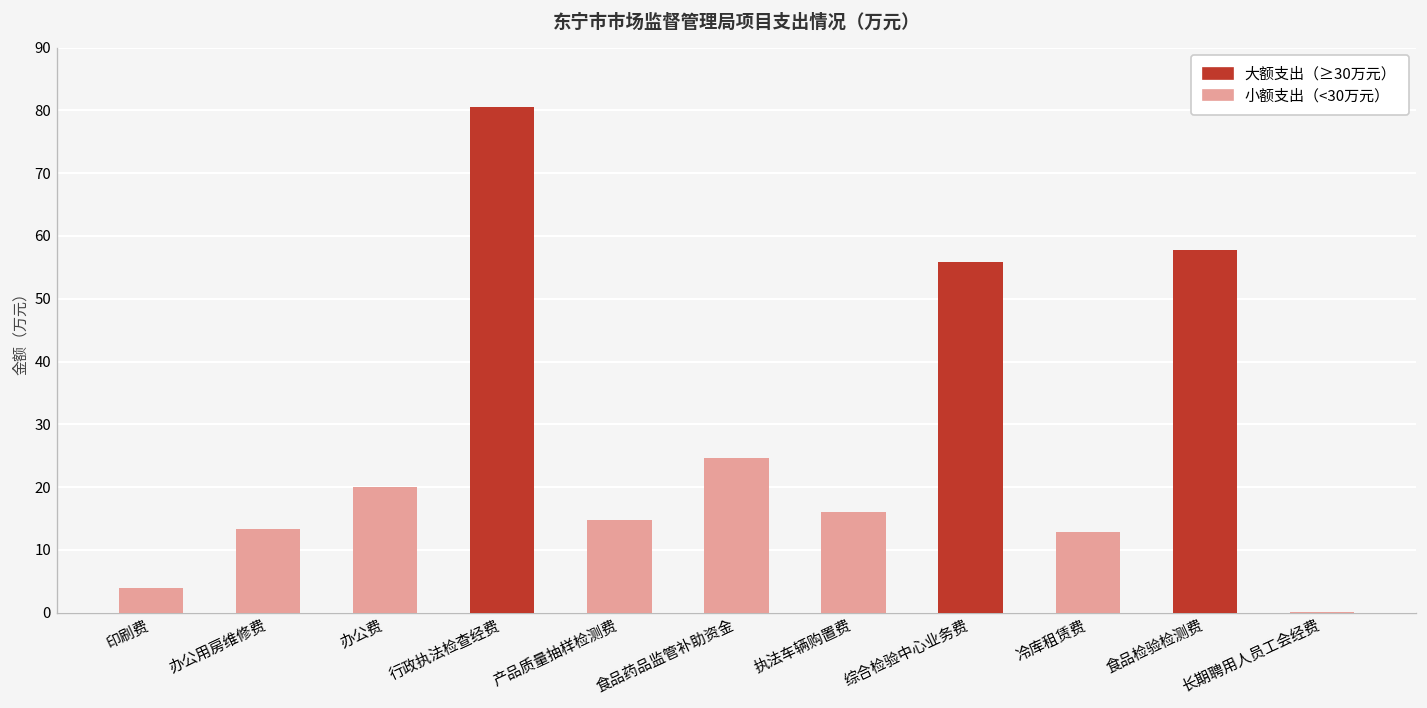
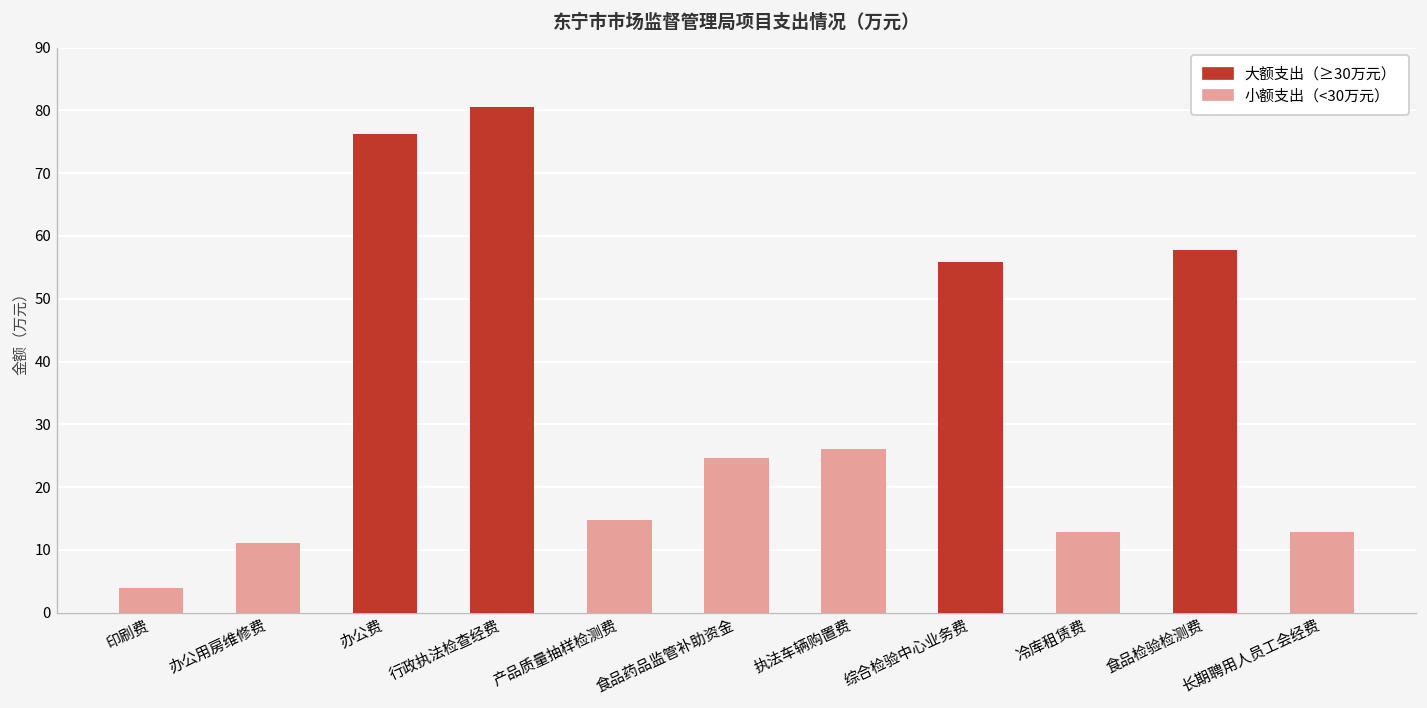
  {
    "印刷费": 4,
-   "办公用房维修费": 13,
-   "办公费": 20,
+   "办公用房维修费": 11,
+   "办公费": 76,
    "行政执法检查经费": 81,
    "产品质量抽样检测费": 15,
    "食品药品监管补助资金": 25,
-   "执法车辆购置费": 16,
+   "执法车辆购置费": 26,
    "综合检验中心业务费": 56,
    "冷库租赁费": 13,
    "食品检验检测费": 58,
-   "长期聘用人员工会经费": 0
+   "长期聘用人员工会经费": 13
  }
